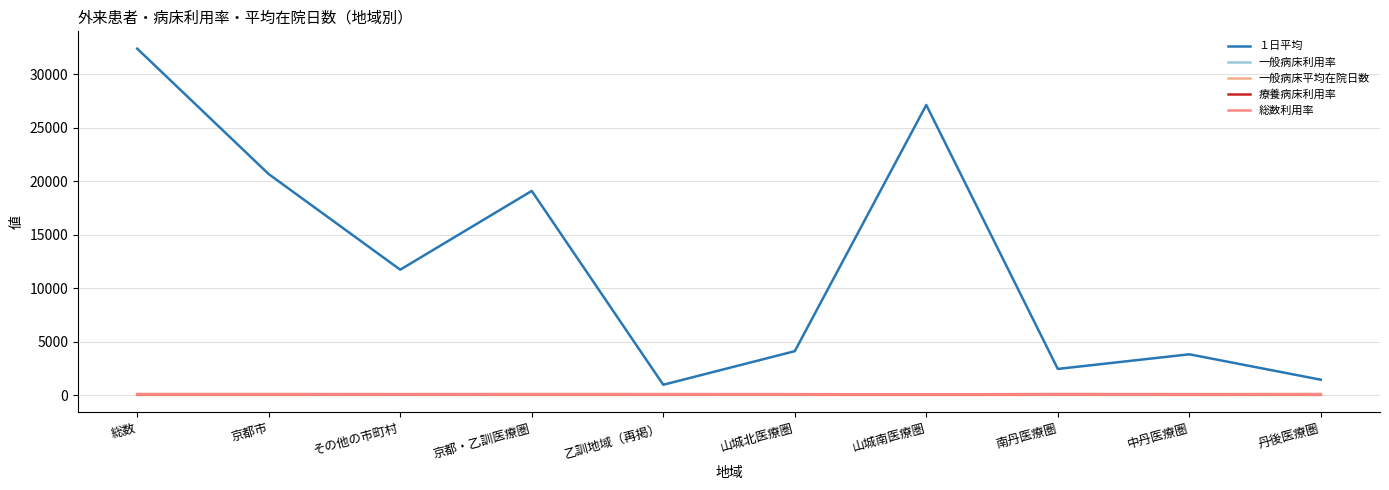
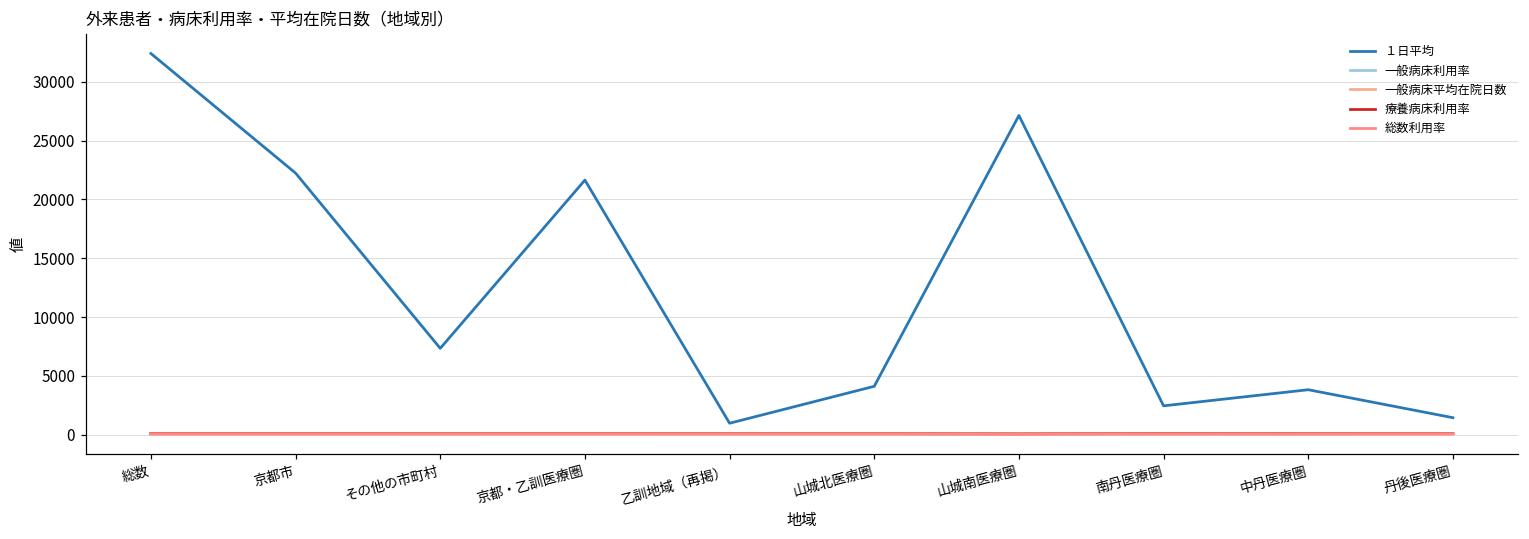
  {
    "１日平均": {
      "総数": 32400,
-     "京都市": 20700,
-     "その他の市町村": 11700,
-     "京都・乙訓医療圏": 19100,
+     "京都市": 22200,
+     "その他の市町村": 7300,
+     "京都・乙訓医療圏": 21600,
      "乙訓地域（再掲）": 1000,
      "山城北医療圏": 4100,
      "山城南医療圏": 27100,
      "南丹医療圏": 2500,
      "中丹医療圏": 3800,
      "丹後医療圏": 1400
    }
  }
